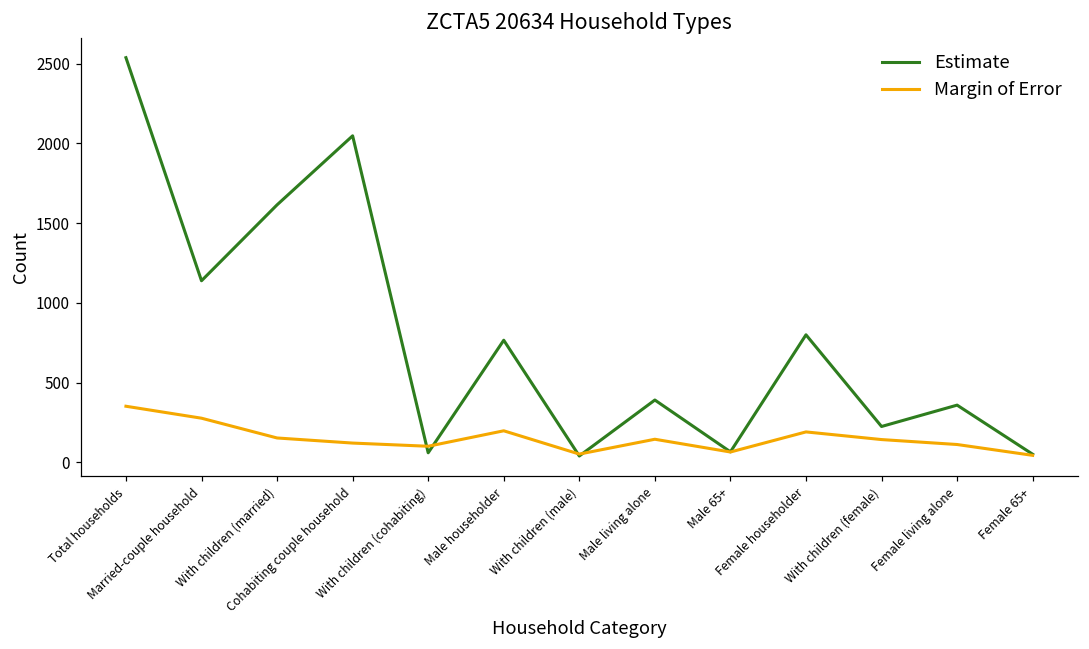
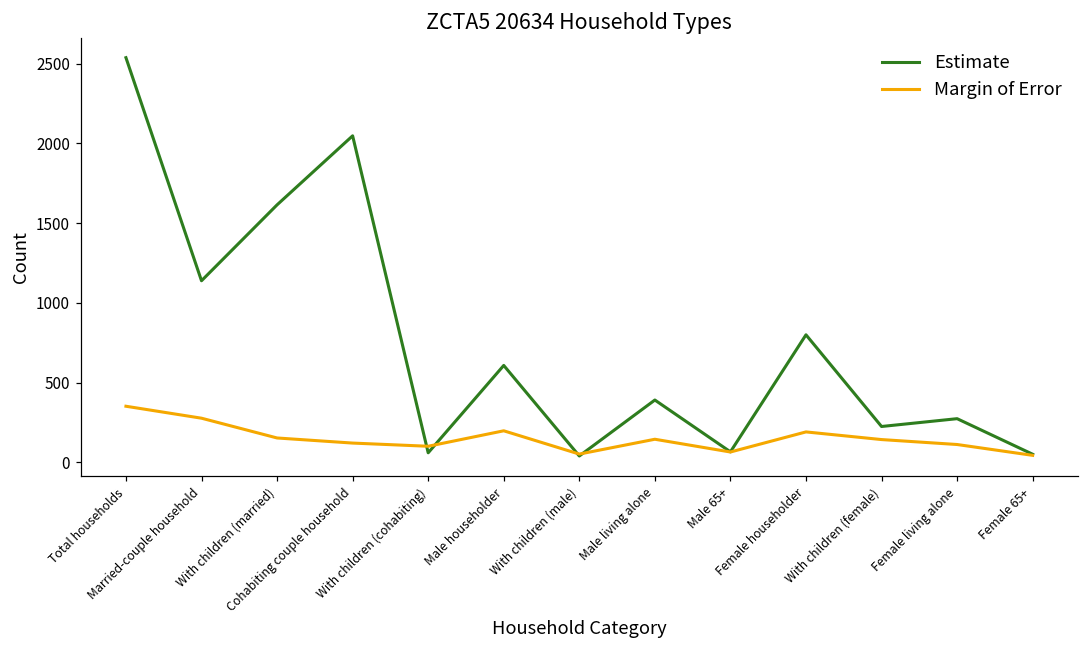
  {
    "Estimate": {
      "Total households": 2540,
      "Married-couple household": 1140,
      "With children (married)": 1620,
      "Cohabiting couple household": 2050,
      "With children (cohabiting)": 60,
-     "Male householder": 770,
+     "Male householder": 610,
      "Male living alone": 390,
      "Female householder": 800,
      "With children (female)": 230,
-     "Female living alone": 360
+     "Female living alone": 270
    },
    "Margin of Error": {
      "Total households": 350,
      "Married-couple household": 280,
      "With children (married)": 150,
      "Cohabiting couple household": 120,
      "With children (cohabiting)": 100,
      "Male householder": 200,
      "Male living alone": 150,
      "Female householder": 190,
      "With children (female)": 140,
      "Female living alone": 110
    }
  }
